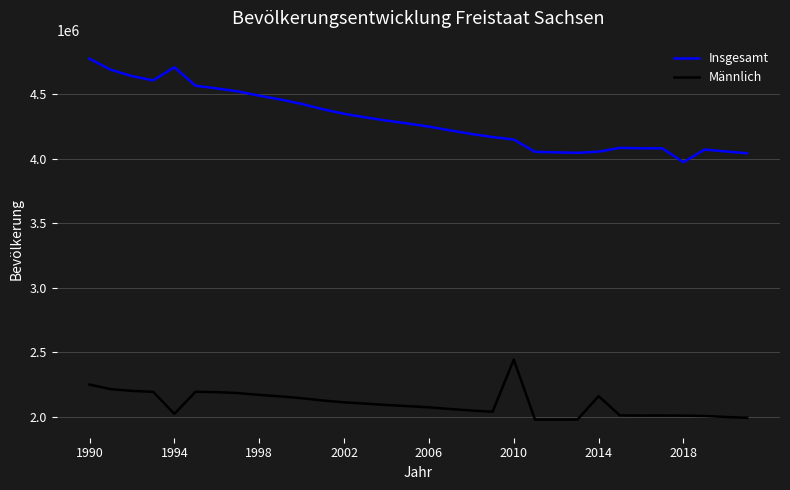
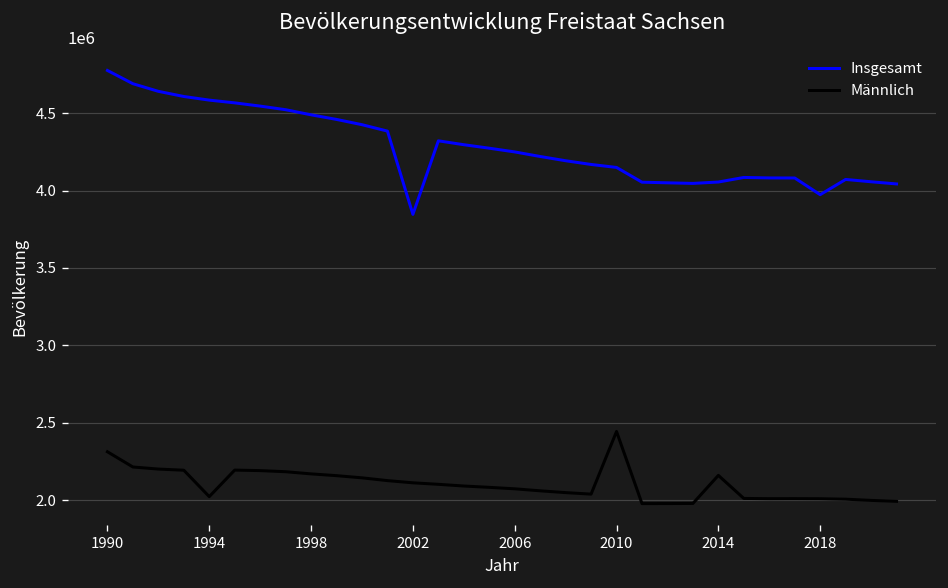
  {
    "Insgesamt": {
      "1990": 4780000,
-     "1994": 4710000,
+     "1994": 4580000,
      "1998": 4490000,
-     "2002": 4350000,
+     "2002": 3850000,
      "2006": 4250000,
      "2010": 4150000,
      "2014": 4060000,
      "2018": 3970000
    },
    "Männlich": {
-     "1990": 2250000,
+     "1990": 2310000,
      "1994": 2020000,
      "1998": 2170000,
      "2002": 2110000,
      "2006": 2070000,
      "2010": 2440000,
      "2014": 2160000,
      "2018": 2010000
    }
  }
